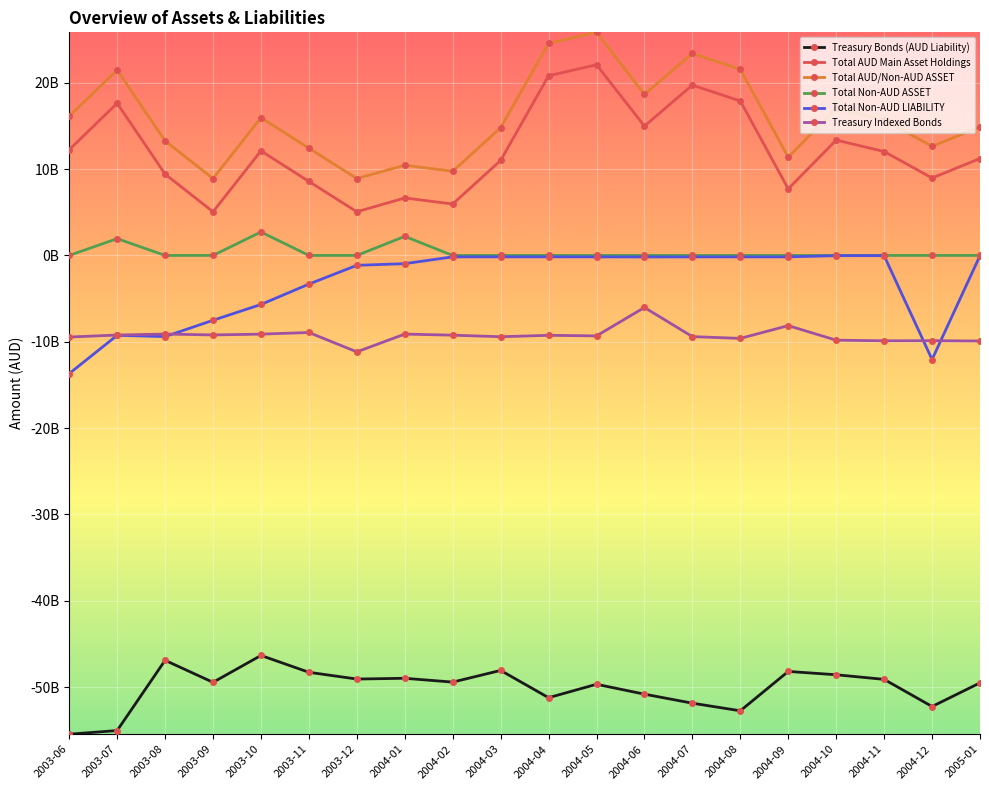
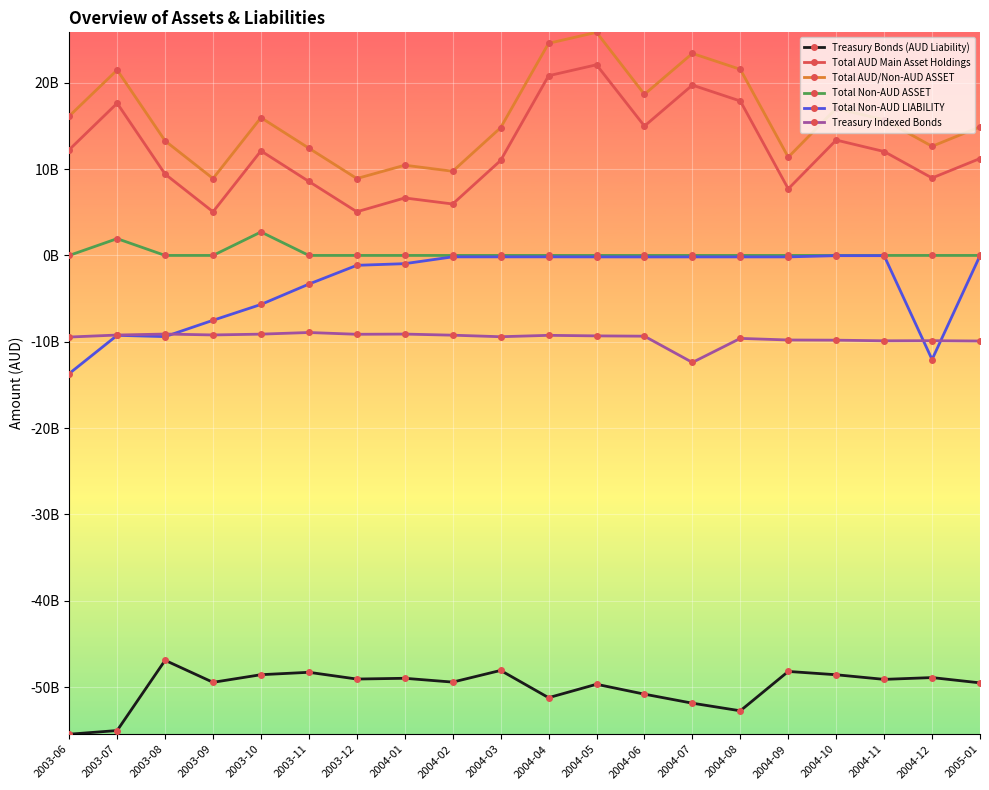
  {
    "Treasury Bonds (AUD Liability)": {
      "2003-06": -55000000000,
      "2003-07": -55000000000,
      "2003-08": -47000000000,
      "2003-09": -49000000000,
-     "2003-10": -46000000000,
+     "2003-10": -49000000000,
      "2003-11": -48000000000,
      "2003-12": -49000000000,
      "2004-01": -49000000000,
      "2004-02": -49000000000,
      "2004-03": -48000000000,
      "2004-04": -51000000000,
      "2004-05": -50000000000,
      "2004-06": -51000000000,
      "2004-07": -52000000000,
      "2004-08": -53000000000,
      "2004-09": -48000000000,
      "2004-10": -49000000000,
      "2004-11": -49000000000,
-     "2004-12": -52000000000,
+     "2004-12": -49000000000,
      "2005-01": -50000000000
    },
    "Total Non-AUD ASSET": {
      "2003-06": 0,
      "2003-07": 2000000000,
      "2003-08": 0,
      "2003-09": 0,
      "2003-10": 3000000000,
      "2003-11": 0,
      "2003-12": 0,
-     "2004-01": 2000000000,
+     "2004-01": 0,
      "2004-12": 0
    },
    "Total Non-AUD LIABILITY": {
      "2003-06": -14000000000,
      "2003-08": -9000000000,
      "2003-09": -8000000000,
      "2003-10": -6000000000,
      "2003-11": -3000000000,
      "2003-12": -1000000000,
      "2004-01": -1000000000,
      "2004-12": -12000000000
    },
    "Treasury Indexed Bonds": {
      "2003-06": -9000000000,
      "2003-08": -9000000000,
      "2003-09": -9000000000,
      "2003-10": -9000000000,
      "2003-11": -9000000000,
-     "2003-12": -11000000000,
+     "2003-12": -9000000000,
      "2004-01": -9000000000,
      "2004-02": -9000000000,
      "2004-03": -9000000000,
      "2004-04": -9000000000,
      "2004-05": -9000000000,
-     "2004-06": -6000000000,
-     "2004-07": -9000000000,
+     "2004-06": -9000000000,
+     "2004-07": -12000000000,
      "2004-08": -10000000000,
-     "2004-09": -8000000000,
+     "2004-09": -10000000000,
      "2004-10": -10000000000,
      "2004-11": -10000000000,
      "2004-12": -10000000000,
      "2005-01": -10000000000
    }
  }
